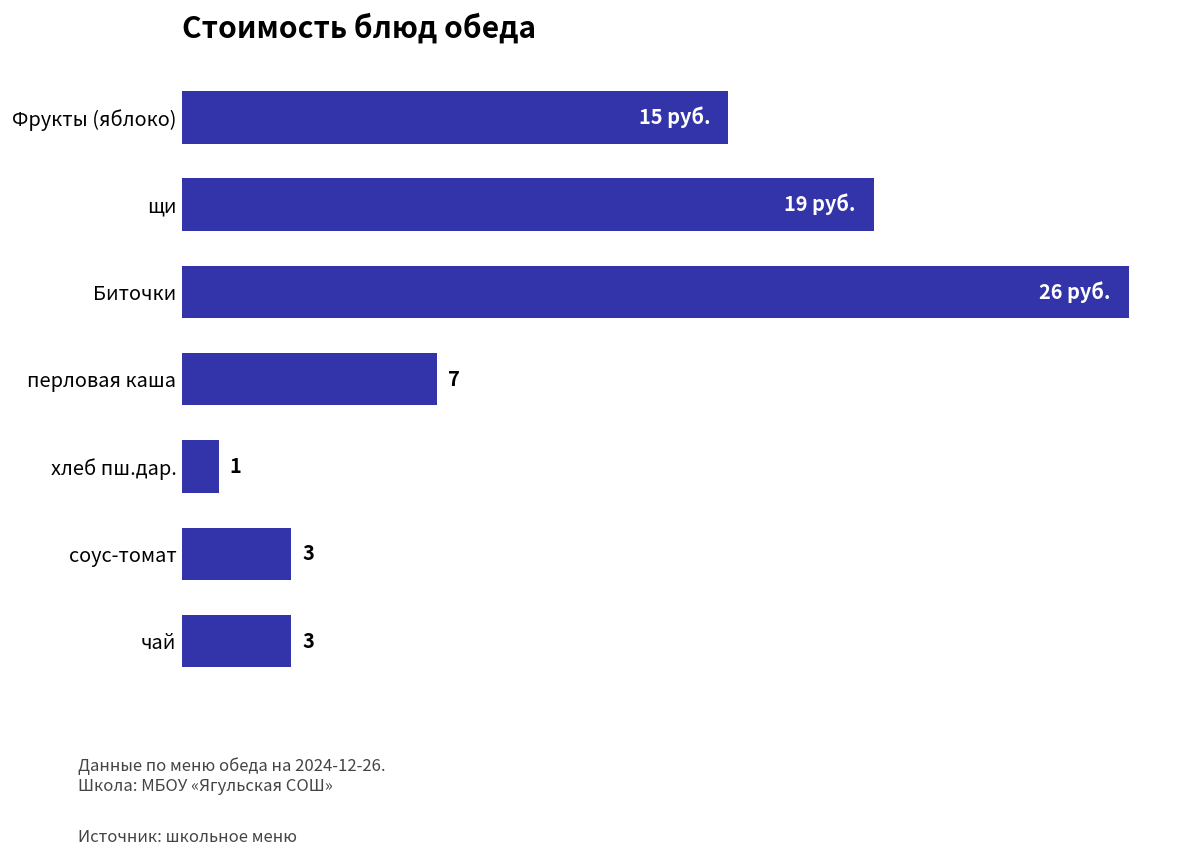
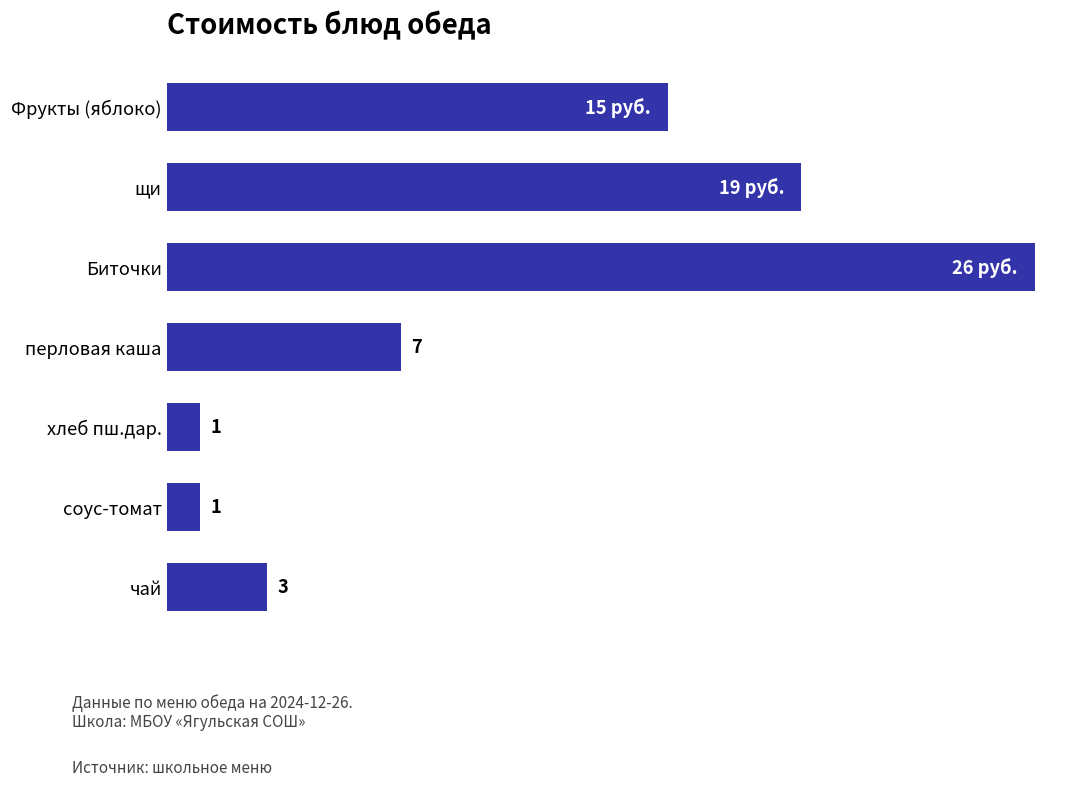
  {
    "Фрукты (яблоко)": 15,
    "щи": 19,
    "Биточки": 26,
    "перловая каша": 7,
    "хлеб пш.дар.": 1,
-   "соус-томат": 3,
+   "соус-томат": 1,
    "чай": 3
  }
